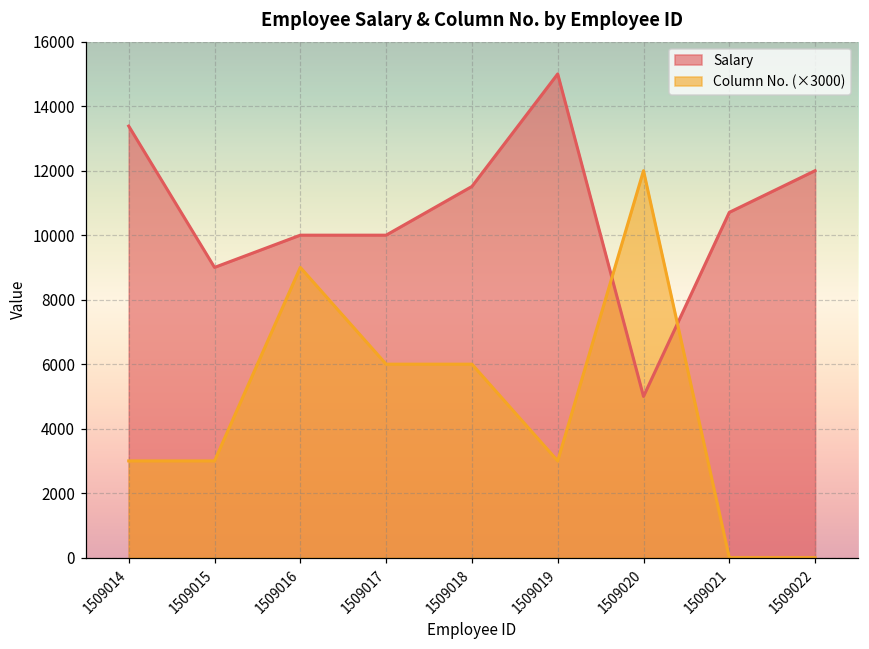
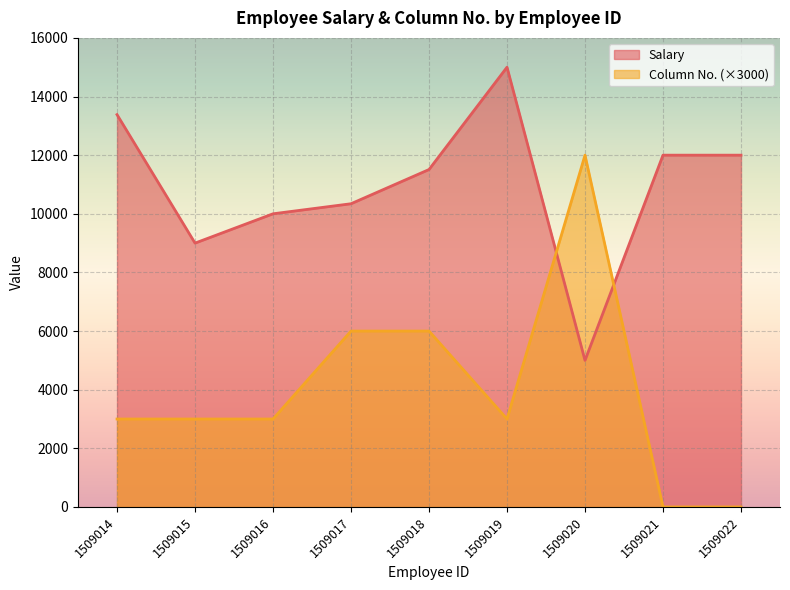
  {
    "Salary": {
      "1509014": 13400,
      "1509015": 9000,
      "1509016": 10000,
-     "1509017": 10000,
+     "1509017": 10300,
      "1509018": 11500,
      "1509019": 15000,
      "1509020": 5000,
-     "1509021": 10700,
+     "1509021": 12000,
      "1509022": 12000
    },
    "Column No. (×3000)": {
      "1509014": 3000,
      "1509015": 3000,
-     "1509016": 9000,
+     "1509016": 3000,
      "1509017": 6000,
      "1509018": 6000,
      "1509019": 3000,
      "1509020": 12000,
      "1509021": 0,
      "1509022": 0
    }
  }
